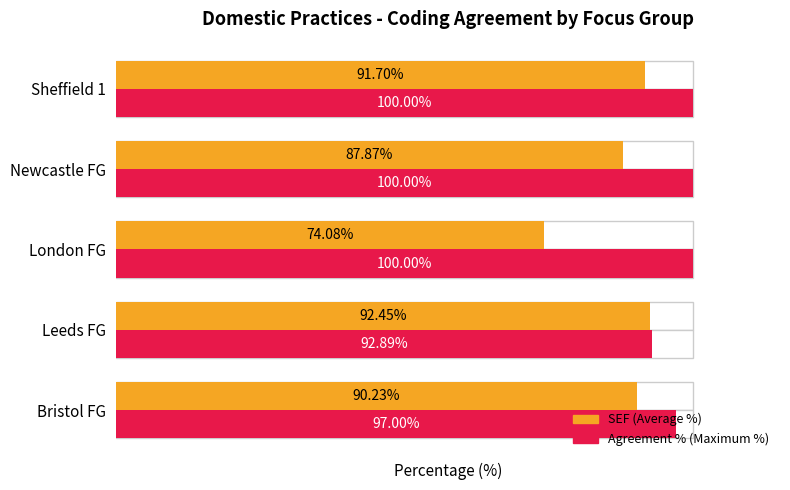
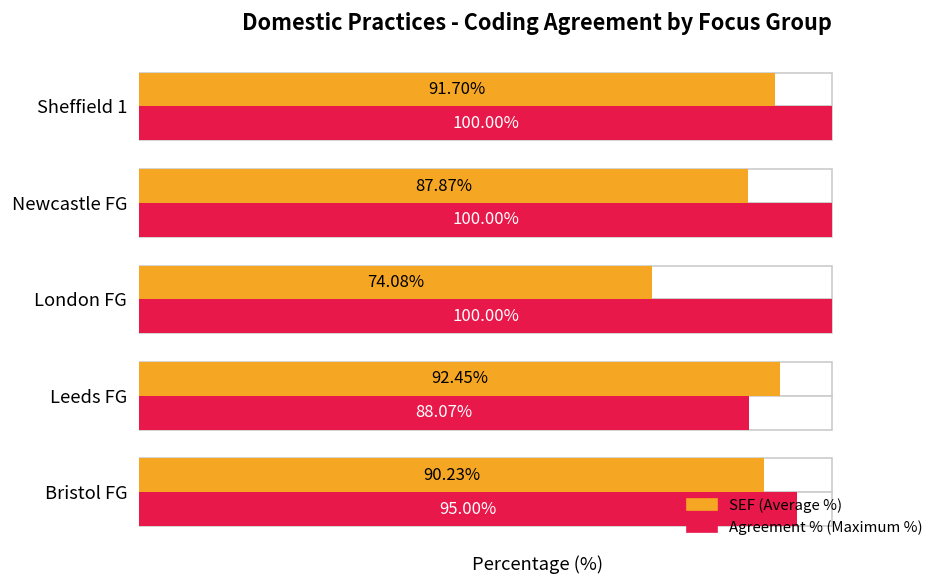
  {
    "Agreement % (Maximum %)": {
      "Sheffield 1": "100.00%",
      "Newcastle FG": "100.00%",
      "London FG": "100.00%",
-     "Leeds FG": "92.89%",
-     "Bristol FG": "97.00%"
+     "Leeds FG": "88.07%",
+     "Bristol FG": "95.00%"
    }
  }
